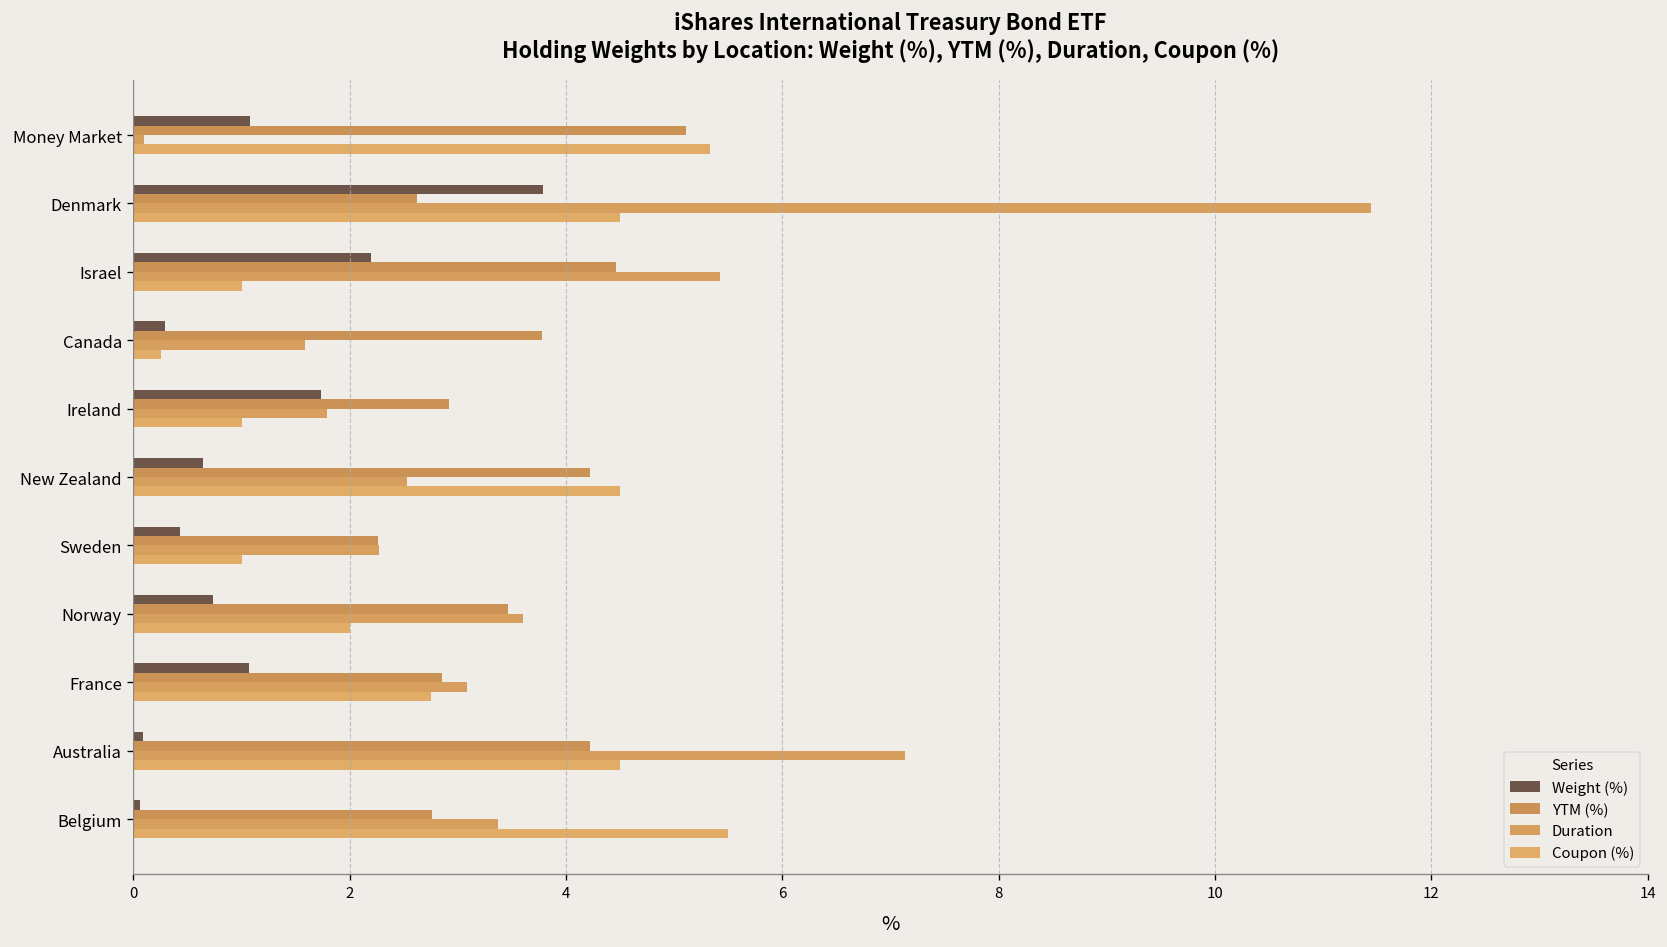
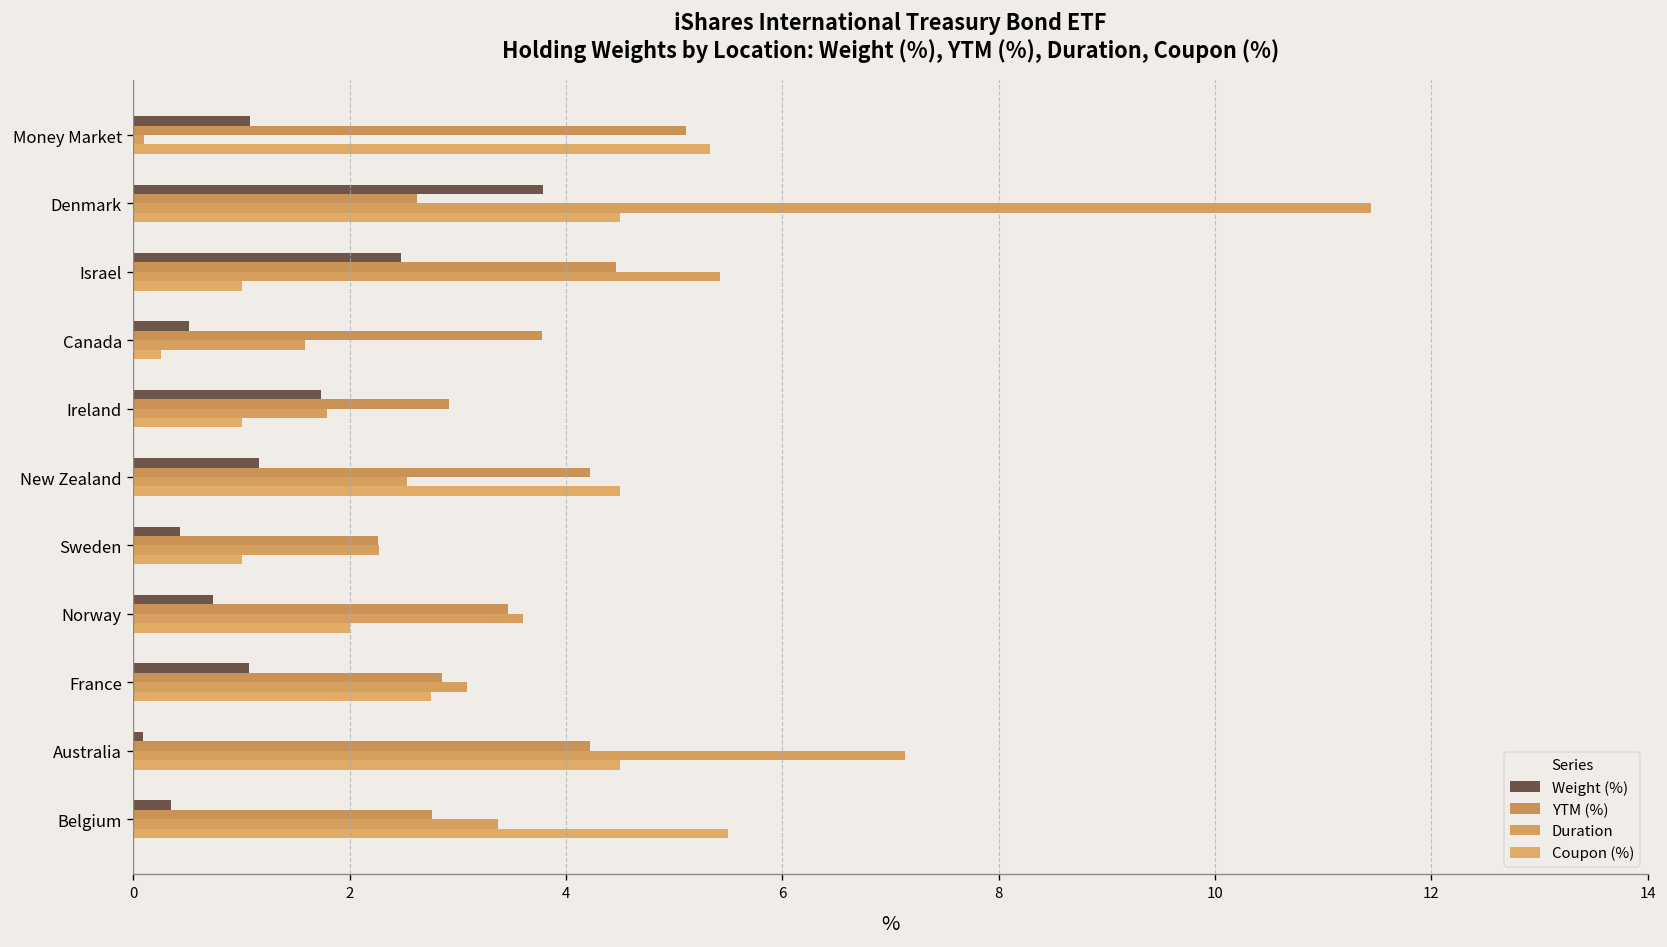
  {
    "Weight (%)": {
      "Money Market": 1.1,
      "Denmark": 3.8,
-     "Israel": 2.2,
-     "Canada": 0.3,
+     "Israel": 2.5,
+     "Canada": 0.5,
      "Ireland": 1.7,
-     "New Zealand": 0.6,
+     "New Zealand": 1.2,
      "Sweden": 0.4,
      "Norway": 0.7,
      "France": 1.1,
      "Australia": 0.1,
-     "Belgium": 0.1
+     "Belgium": 0.4
    }
  }
